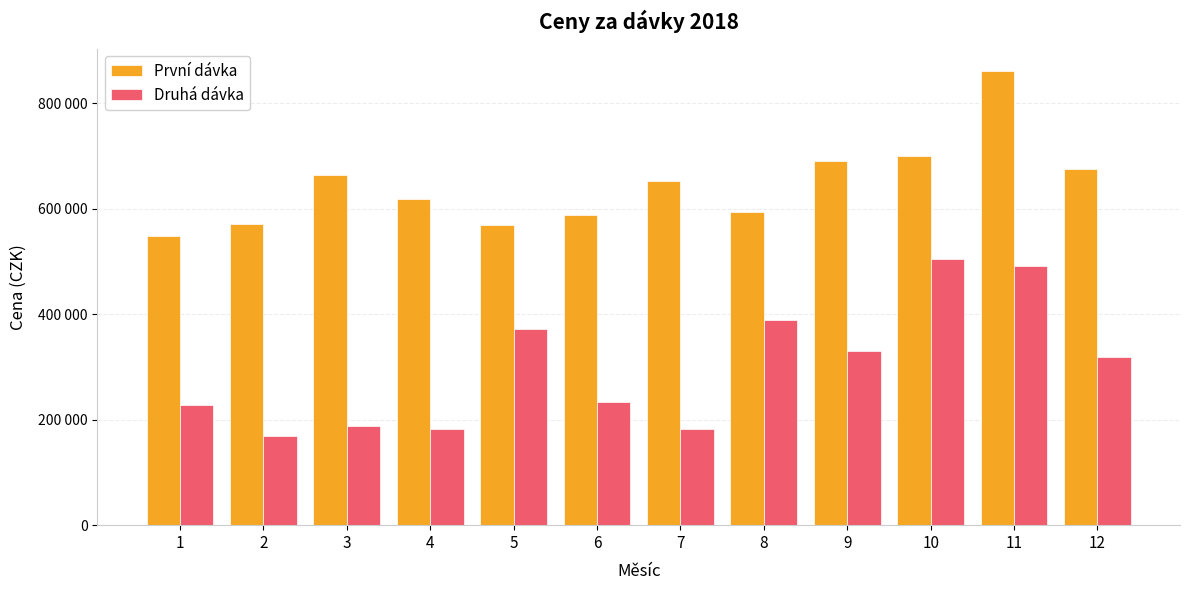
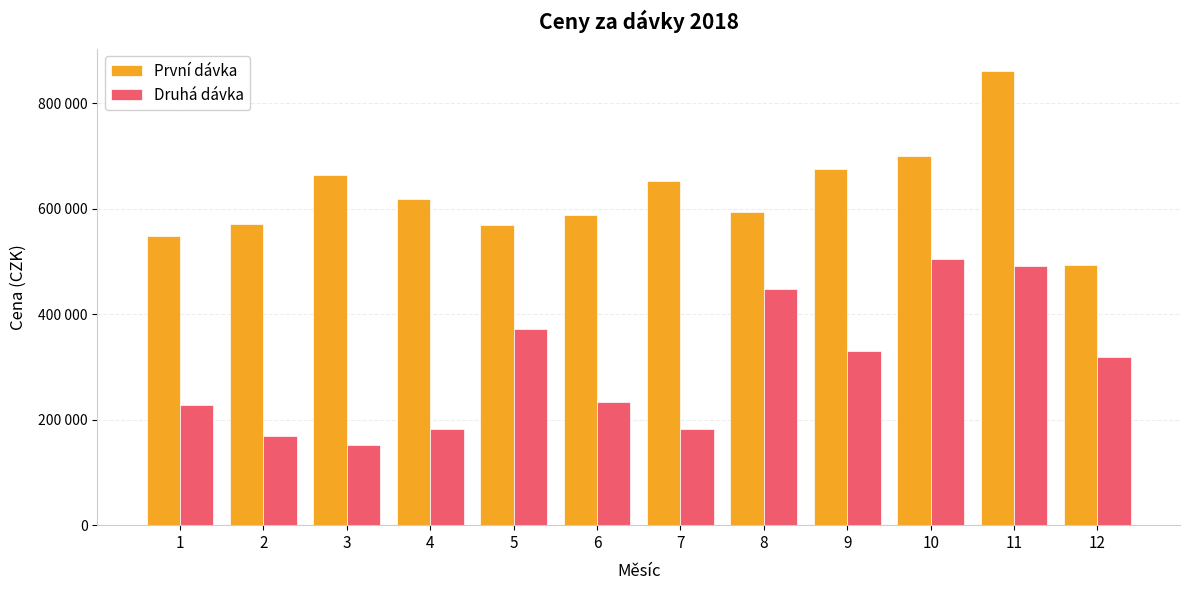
  {
    "První dávka": {
      "1": 550000,
      "2": 570000,
      "3": 660000,
      "4": 620000,
      "5": 570000,
      "6": 590000,
      "7": 650000,
      "8": 590000,
-     "9": 690000,
+     "9": 680000,
      "10": 700000,
      "11": 860000,
-     "12": 680000
+     "12": 490000
    },
    "Druhá dávka": {
      "1": 230000,
      "2": 170000,
-     "3": 190000,
+     "3": 150000,
      "4": 180000,
      "5": 370000,
      "6": 230000,
      "7": 180000,
-     "8": 390000,
+     "8": 450000,
      "9": 330000,
      "10": 510000,
      "11": 490000,
      "12": 320000
    }
  }
